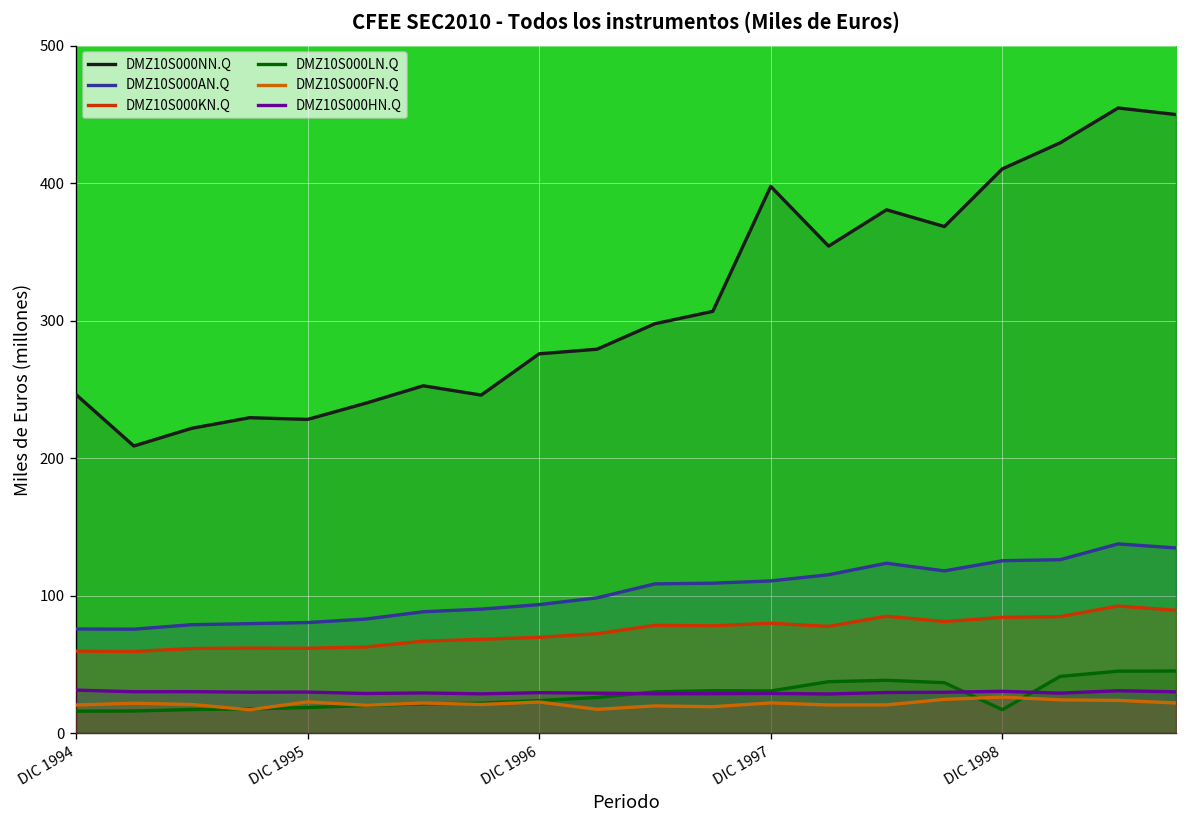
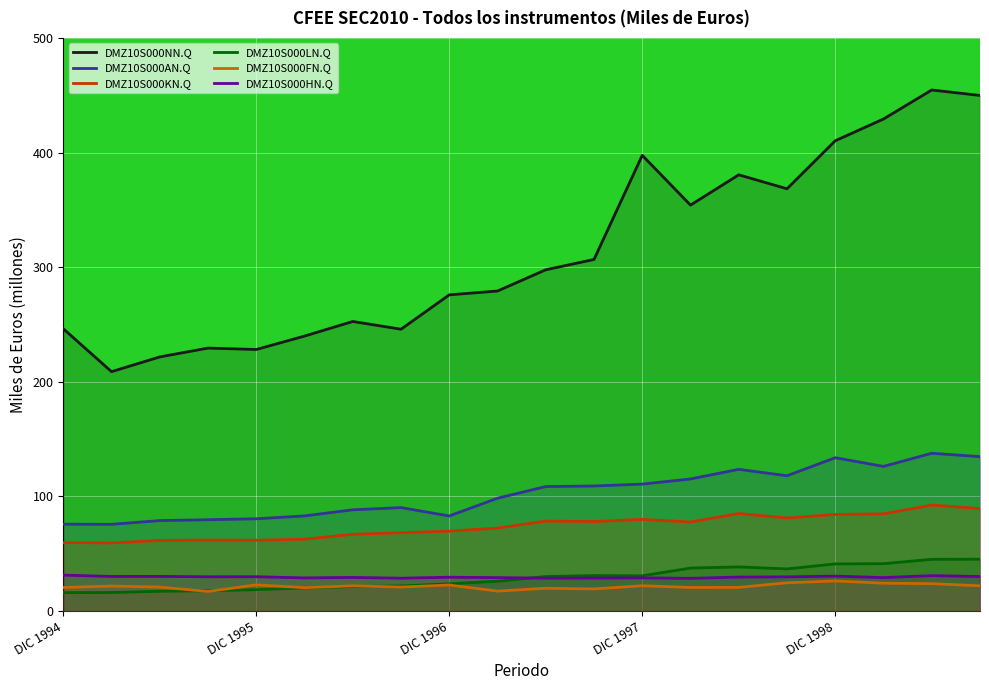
  {
    "DMZ10S000NN.Q": {
      "DIC 1994": 246,
      "DIC 1995": 228,
      "DIC 1996": 276,
      "DIC 1997": 398,
      "DIC 1998": 410
    },
    "DMZ10S000AN.Q": {
      "DIC 1994": 76,
      "DIC 1995": 81,
-     "DIC 1996": 94,
+     "DIC 1996": 83,
      "DIC 1997": 111,
-     "DIC 1998": 125
+     "DIC 1998": 134
    },
    "DMZ10S000LN.Q": {
      "DIC 1994": 16,
      "DIC 1995": 19,
-     "DIC 1998": 17
+     "DIC 1998": 41
    },
    "DMZ10S000HN.Q": {
      "DIC 1994": 31,
      "DIC 1995": 30,
      "DIC 1996": 30,
      "DIC 1998": 31
    }
  }
